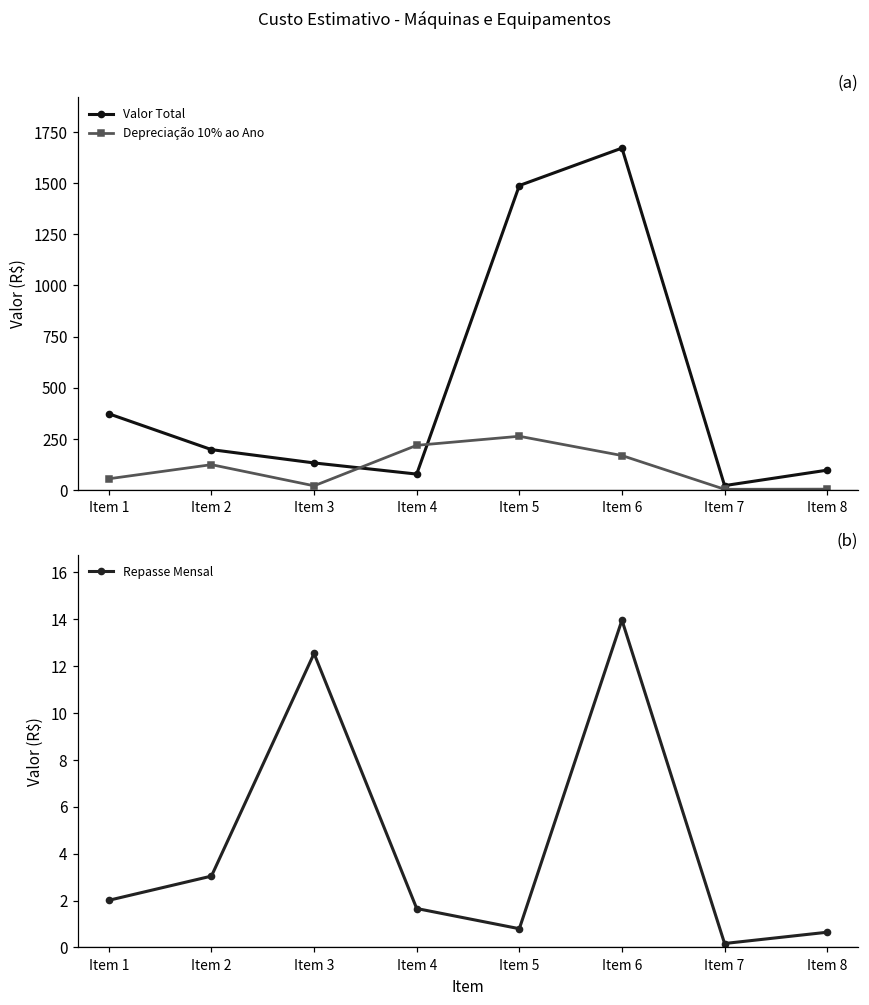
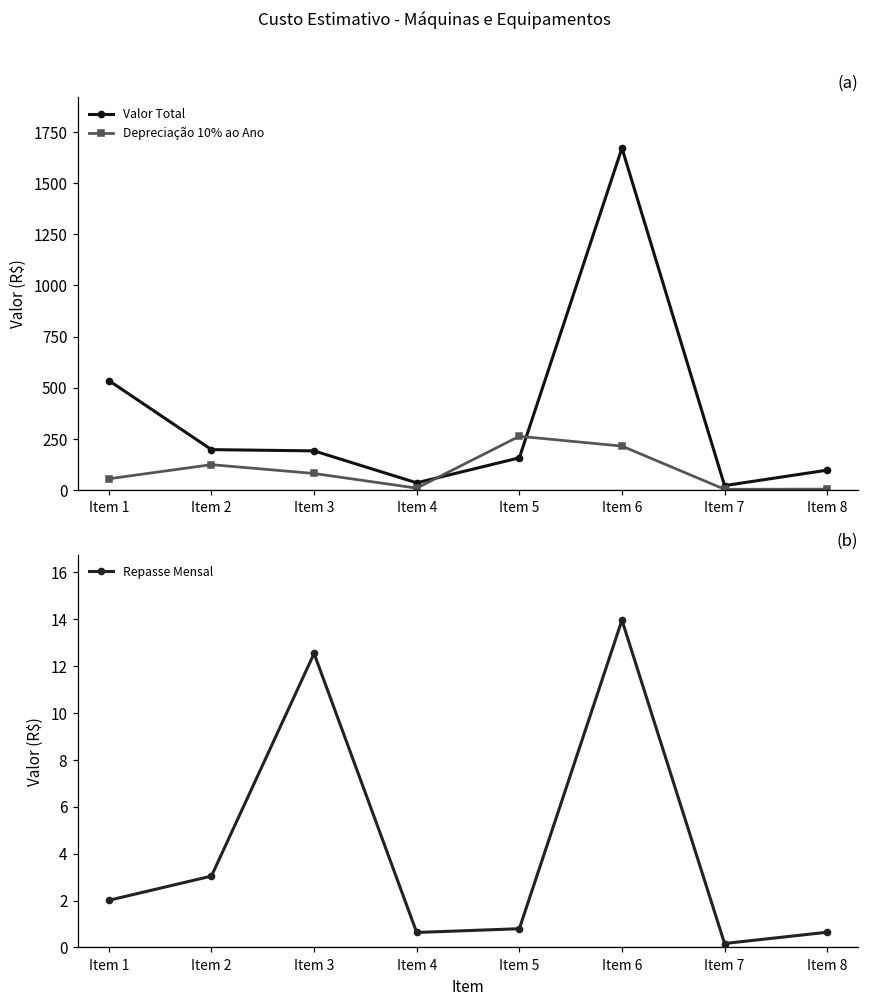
  {
    "(a)": {
      "Valor Total": {
-       "Item 1": 370,
+       "Item 1": 530,
        "Item 2": 200,
-       "Item 3": 130,
-       "Item 4": 80,
-       "Item 5": 1490,
+       "Item 3": 190,
+       "Item 4": 30,
+       "Item 5": 160,
        "Item 6": 1670,
        "Item 7": 20,
        "Item 8": 100
      },
      "Depreciação 10% ao Ano": {
        "Item 1": 50,
        "Item 2": 120,
-       "Item 3": 20,
-       "Item 4": 220,
+       "Item 3": 80,
+       "Item 4": 10,
        "Item 5": 260,
-       "Item 6": 170,
+       "Item 6": 210,
        "Item 7": 0,
        "Item 8": 0
      }
    },
    "(b)": {
      "Item 1": 2.0,
      "Item 2": 3.0,
      "Item 3": 12.5,
-     "Item 4": 1.7,
+     "Item 4": 0.6,
      "Item 5": 0.8,
      "Item 6": 13.9,
      "Item 7": 0.2,
      "Item 8": 0.7
    }
  }
